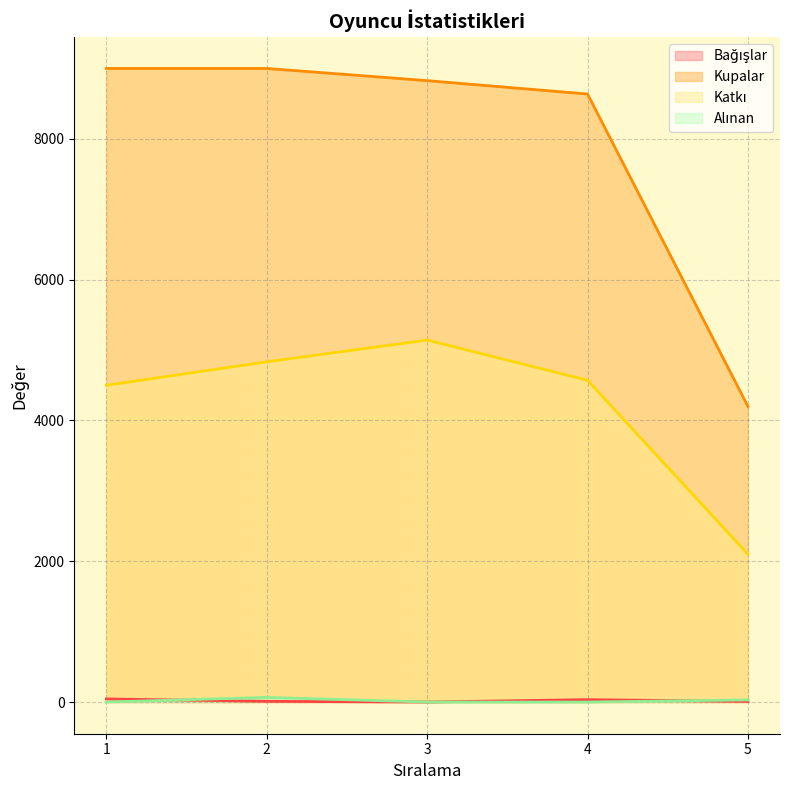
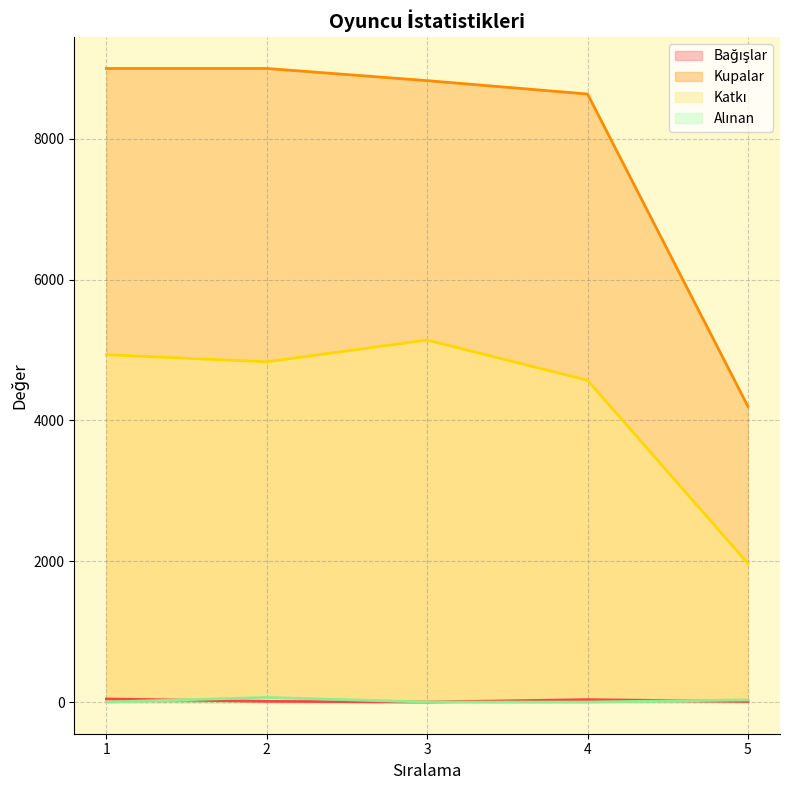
  {
    "Katkı": {
-     "1": 4500,
+     "1": 4900,
      "2": 4800,
      "3": 5100,
      "4": 4600,
-     "5": 2100
+     "5": 2000
    },
    "Alınan": {
      "1": 0,
      "2": 100
    }
  }
